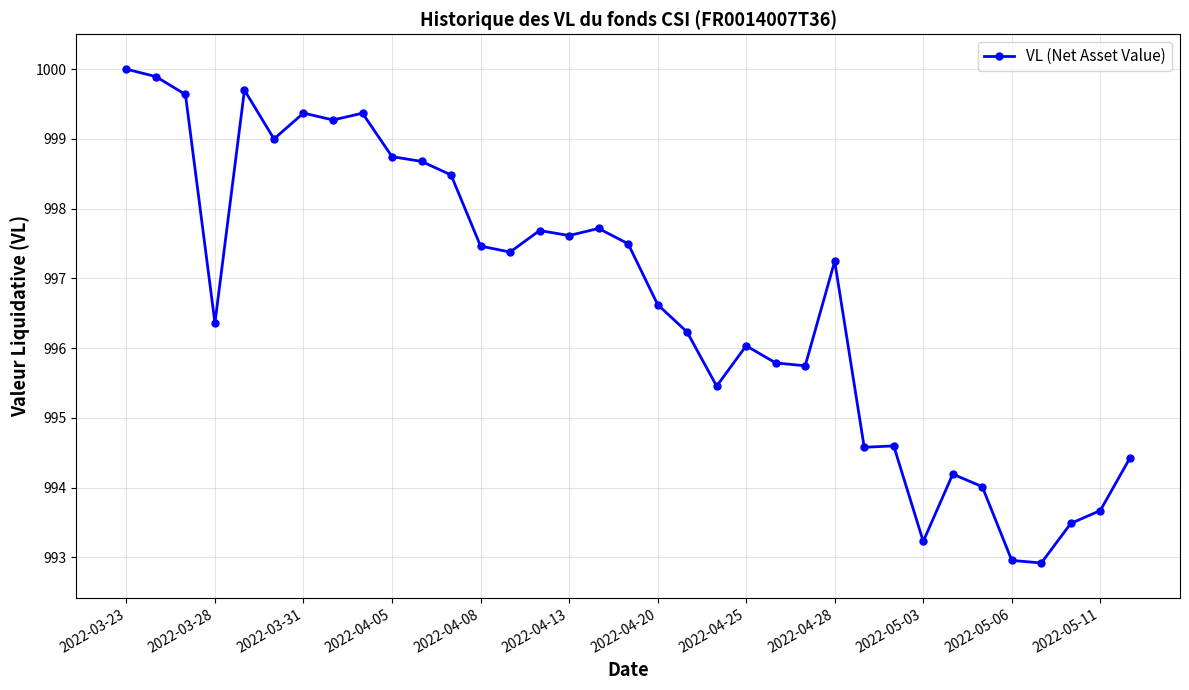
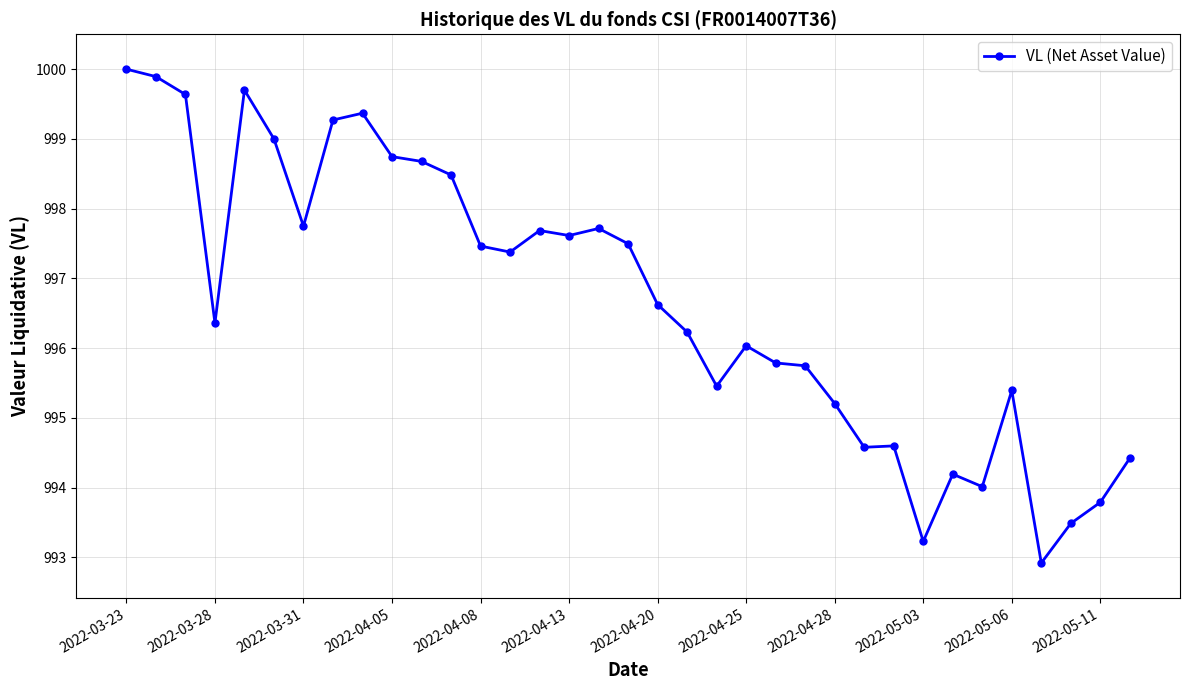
  {
    "2022-03-23": 1000.0,
    "2022-03-28": 996.4,
-   "2022-03-31": 999.4,
+   "2022-03-31": 997.7,
    "2022-04-05": 998.7,
    "2022-04-08": 997.5,
    "2022-04-13": 997.6,
    "2022-04-20": 996.6,
    "2022-04-25": 996.0,
-   "2022-04-28": 997.2,
+   "2022-04-28": 995.2,
    "2022-05-03": 993.2,
-   "2022-05-06": 993.0,
-   "2022-05-11": 993.7
+   "2022-05-06": 995.4,
+   "2022-05-11": 993.8
  }
